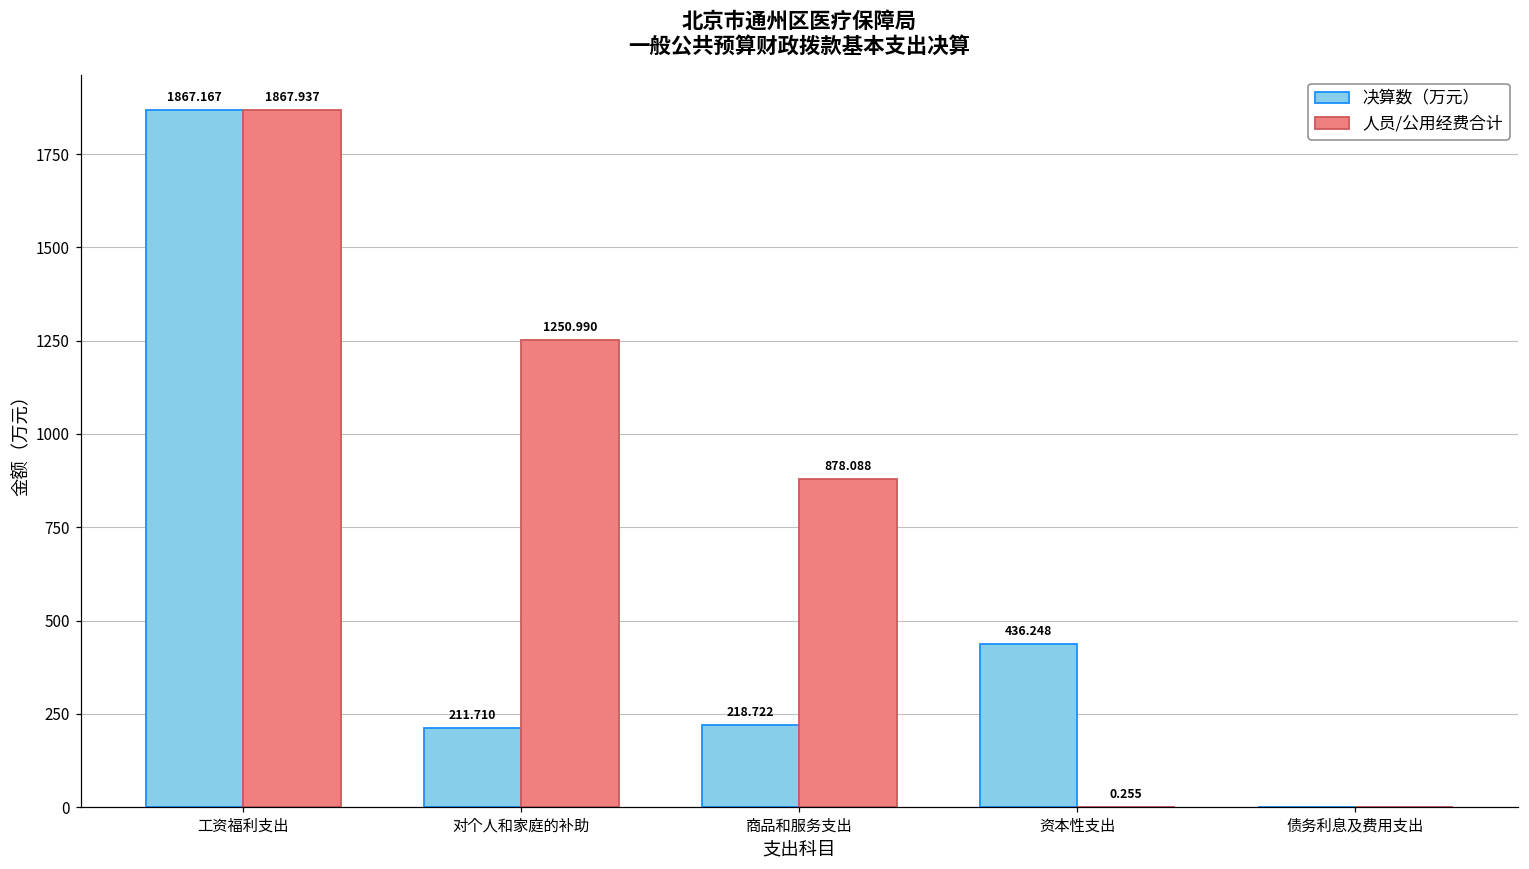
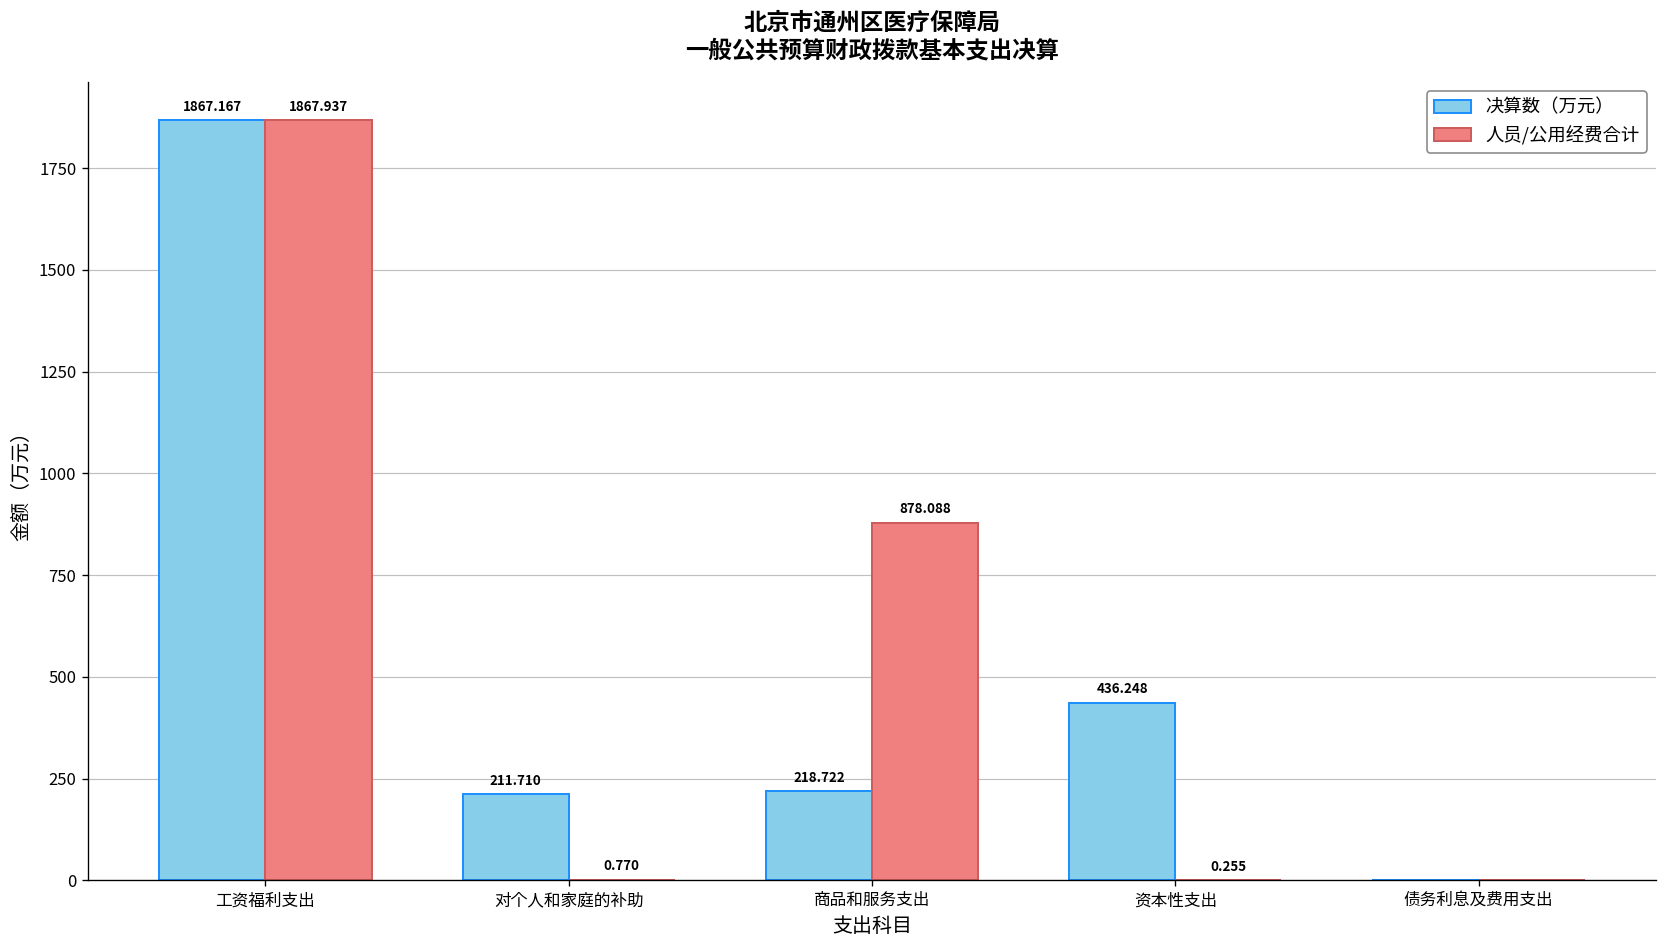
  {
    "决算数（万元）": {
      "工资福利支出": 1867.167,
      "对个人和家庭的补助": 211.710,
      "商品和服务支出": 218.722,
      "资本性支出": 436.248
    },
    "人员/公用经费合计": {
      "工资福利支出": 1867.937,
-     "对个人和家庭的补助": 1250.990,
+     "对个人和家庭的补助": 0.770,
      "商品和服务支出": 878.088,
      "资本性支出": 0.255
    }
  }
